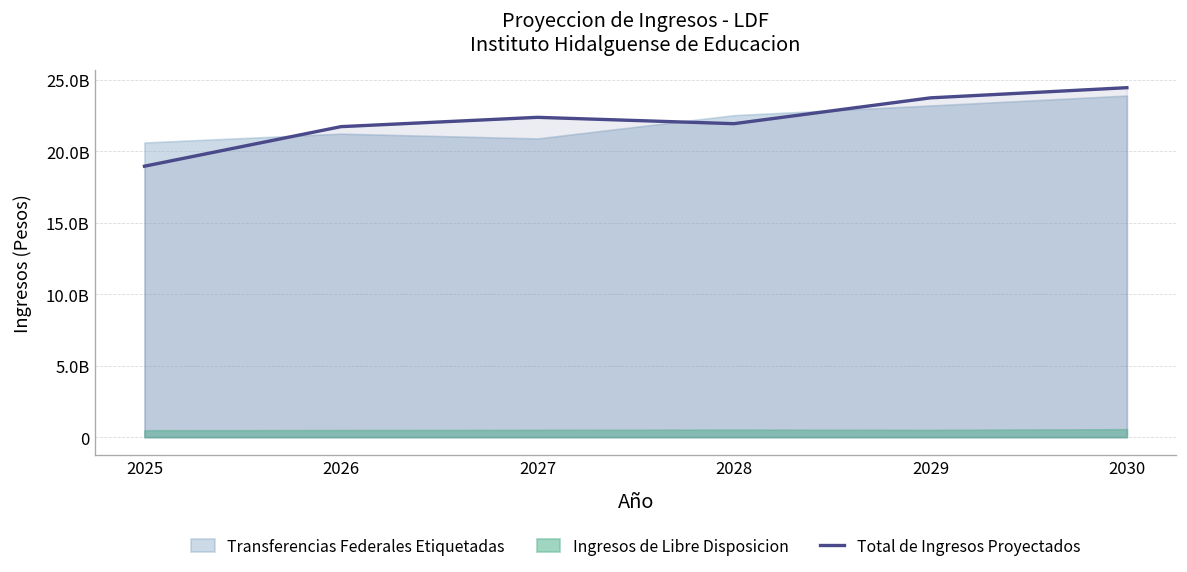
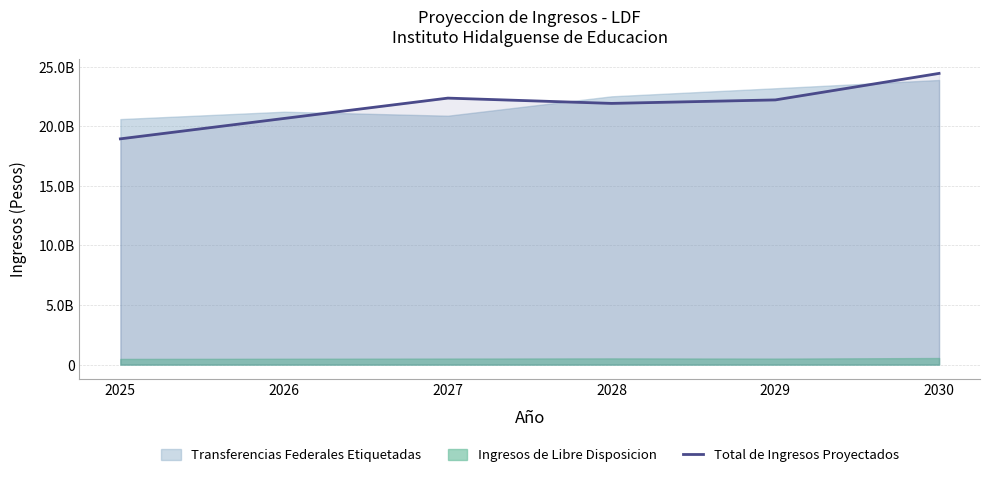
  {
    "Total de Ingresos Proyectados": {
      "2025": 19000000000,
-     "2026": 21700000000,
+     "2026": 20700000000,
      "2027": 22400000000,
      "2028": 21900000000,
-     "2029": 23700000000,
+     "2029": 22200000000,
      "2030": 24400000000
    }
  }
